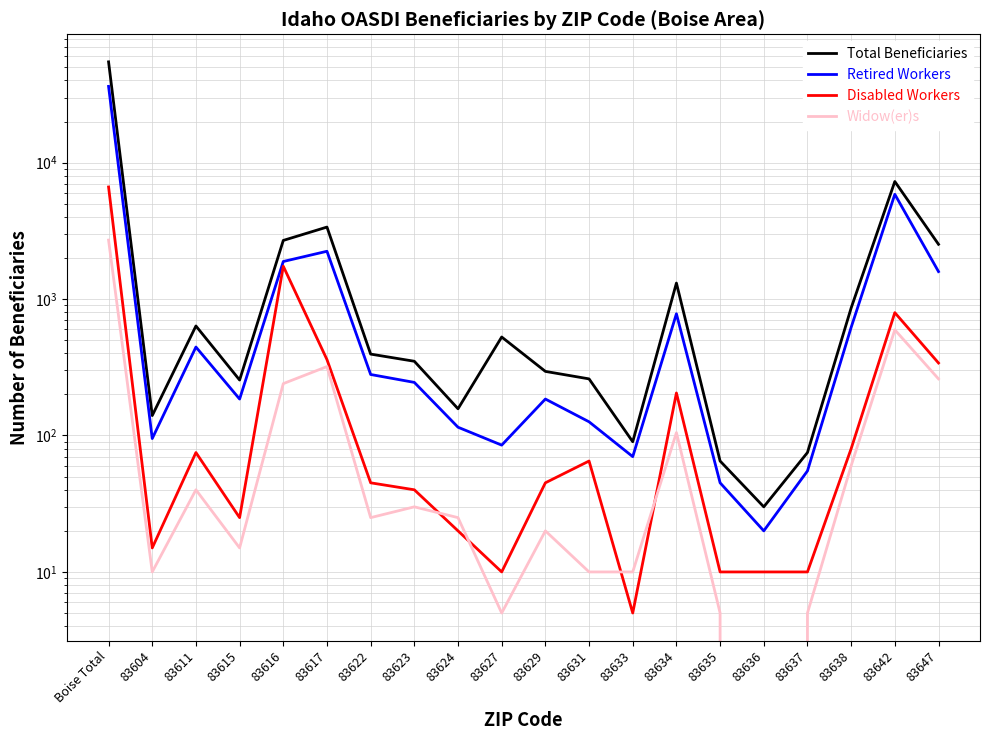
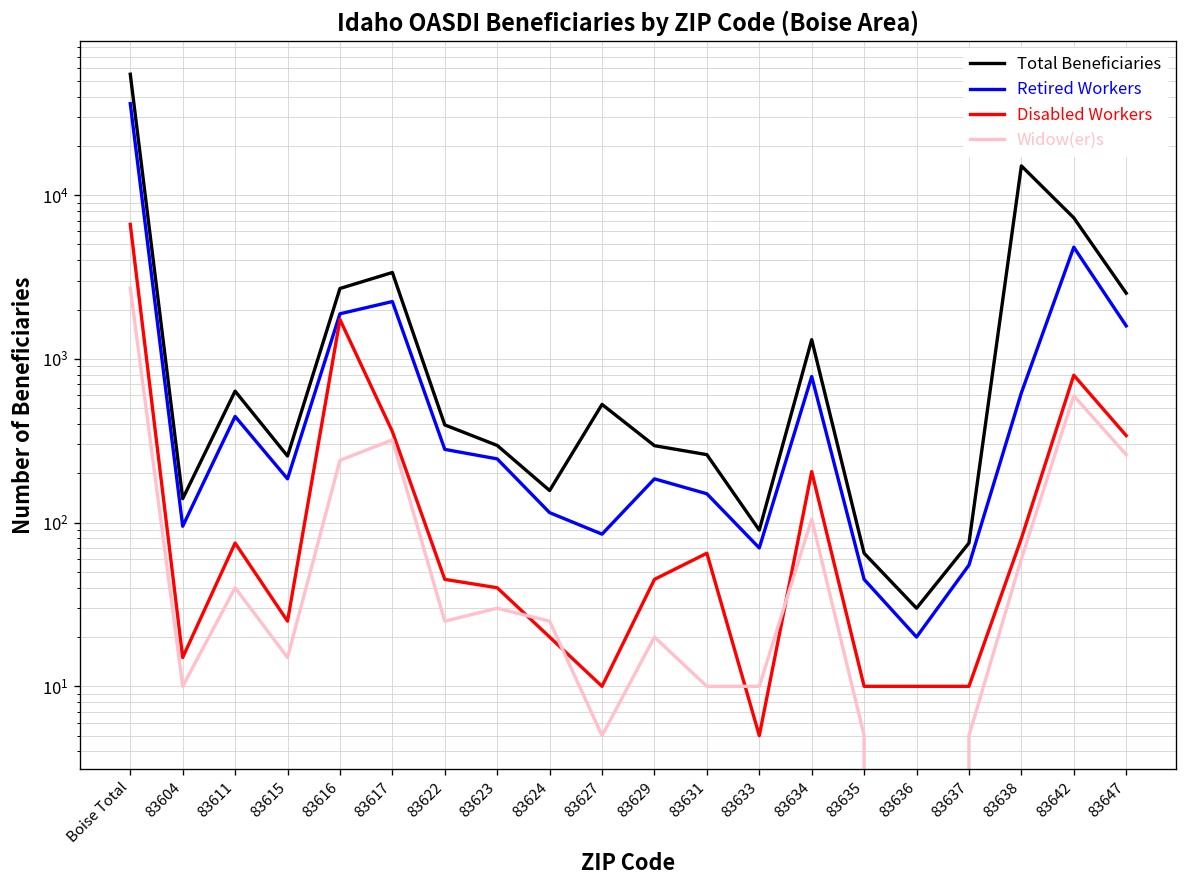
  {
    "Total Beneficiaries": {
      "Boise Total": 55000,
      "83604": 140,
      "83611": 600,
      "83615": 260,
      "83616": 2700,
      "83617": 3400,
      "83622": 400,
-     "83623": 350,
+     "83623": 300,
      "83624": 160,
      "83627": 530,
      "83629": 300,
      "83631": 260,
      "83633": 90,
      "83634": 1300,
      "83635": 70,
      "83636": 30,
      "83637": 80,
-     "83638": 900,
+     "83638": 15000,
      "83642": 7000,
      "83647": 2500
    },
    "Retired Workers": {
      "Boise Total": 36000,
      "83604": 100,
      "83611": 450,
      "83615": 190,
      "83616": 1900,
      "83617": 2200,
      "83622": 280,
      "83623": 250,
      "83624": 120,
      "83627": 90,
      "83629": 190,
-     "83631": 130,
+     "83631": 150,
      "83633": 70,
      "83634": 800,
      "83635": 45,
      "83636": 20,
      "83637": 55,
      "83638": 600,
-     "83642": 5900,
+     "83642": 4800,
      "83647": 1600
    },
    "Disabled Workers": {
      "Boise Total": 7000,
      "83604": 15,
      "83611": 80,
      "83615": 25,
      "83616": 1700,
      "83617": 360,
      "83622": 45,
      "83623": 40,
      "83624": 20,
      "83627": 10,
      "83629": 45,
      "83631": 70,
      "83633": 5,
      "83634": 210,
      "83635": 10,
      "83636": 10,
      "83637": 10,
      "83638": 80,
      "83642": 800,
      "83647": 340
    },
    "Widow(er)s": {
      "Boise Total": 2700,
      "83604": 10,
      "83611": 40,
      "83615": 15,
      "83616": 240,
      "83617": 320,
      "83622": 25,
      "83623": 30,
      "83624": 25,
      "83627": 5,
      "83629": 20,
      "83631": 10,
      "83633": 10,
      "83634": 110,
      "83635": 5,
      "83637": 5,
      "83638": 60,
      "83642": 600,
      "83647": 260
    }
  }
